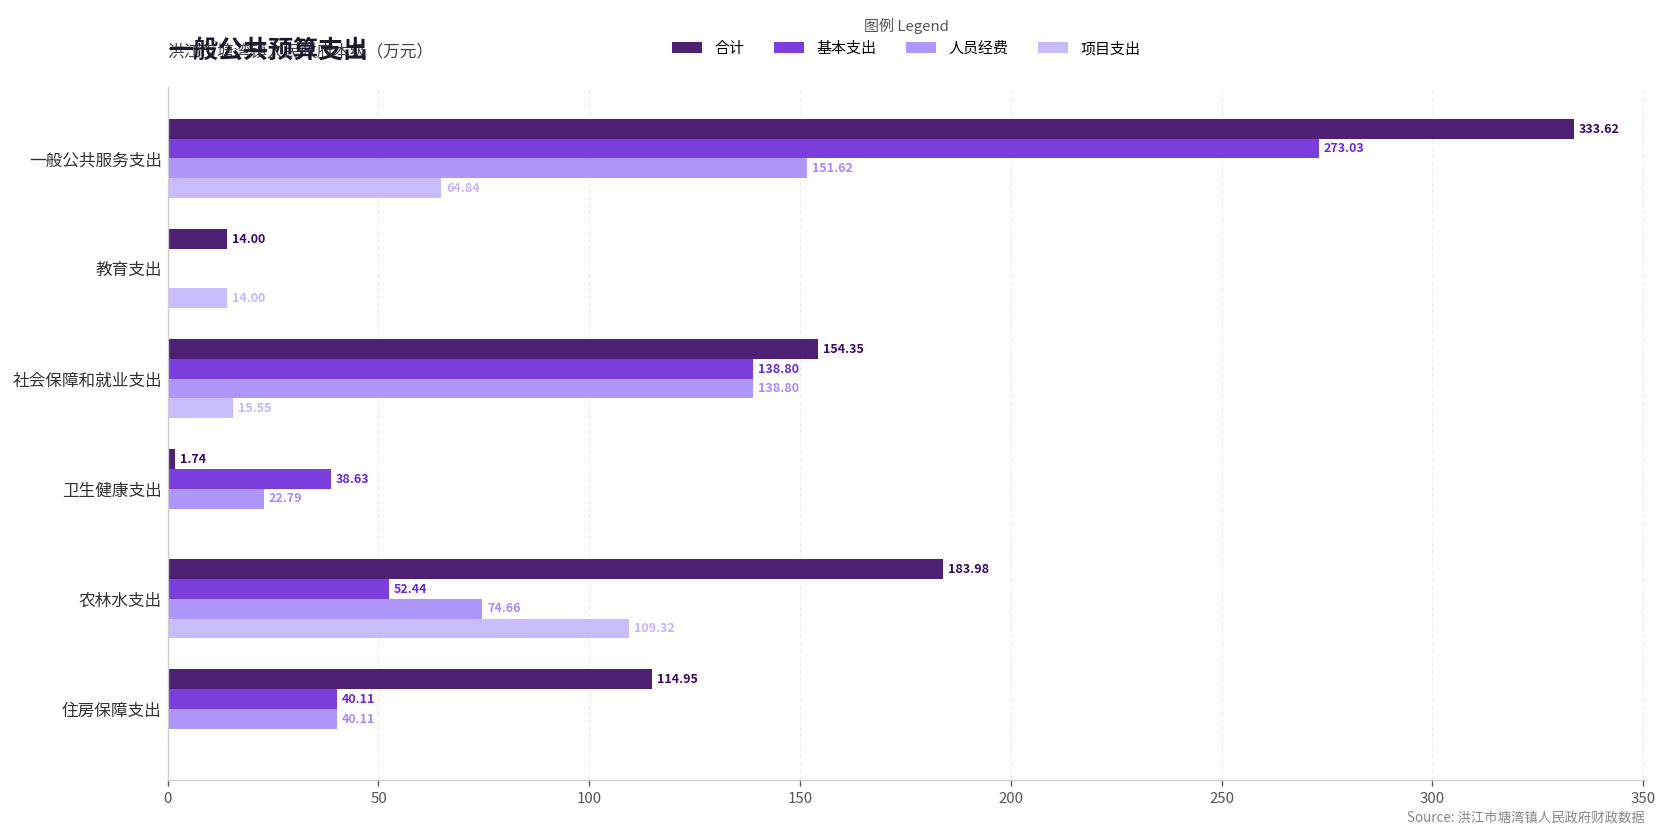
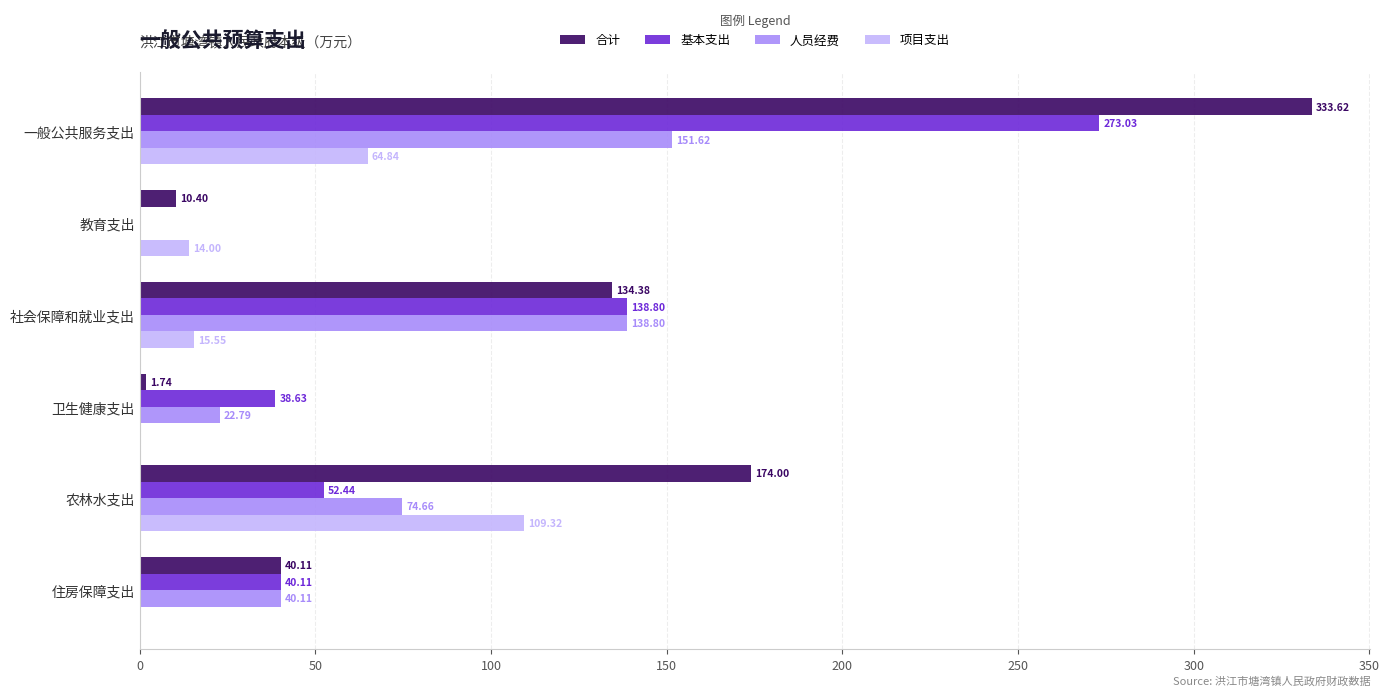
  {
    "合计": {
      "一般公共服务支出": 333.62,
-     "教育支出": 14.00,
-     "社会保障和就业支出": 154.35,
+     "教育支出": 10.40,
+     "社会保障和就业支出": 134.38,
      "卫生健康支出": 1.74,
-     "农林水支出": 183.98,
-     "住房保障支出": 114.95
+     "农林水支出": 174.00,
+     "住房保障支出": 40.11
    },
    "基本支出": {
      "一般公共服务支出": 273.03,
      "社会保障和就业支出": 138.80,
      "卫生健康支出": 38.63,
      "农林水支出": 52.44,
      "住房保障支出": 40.11
    }
  }
